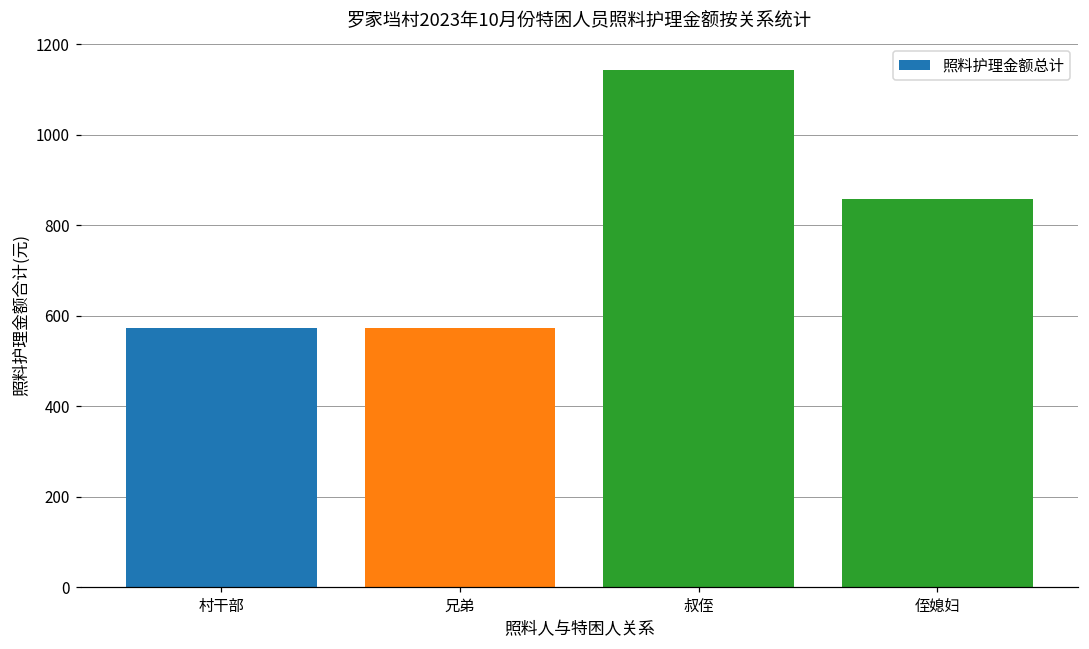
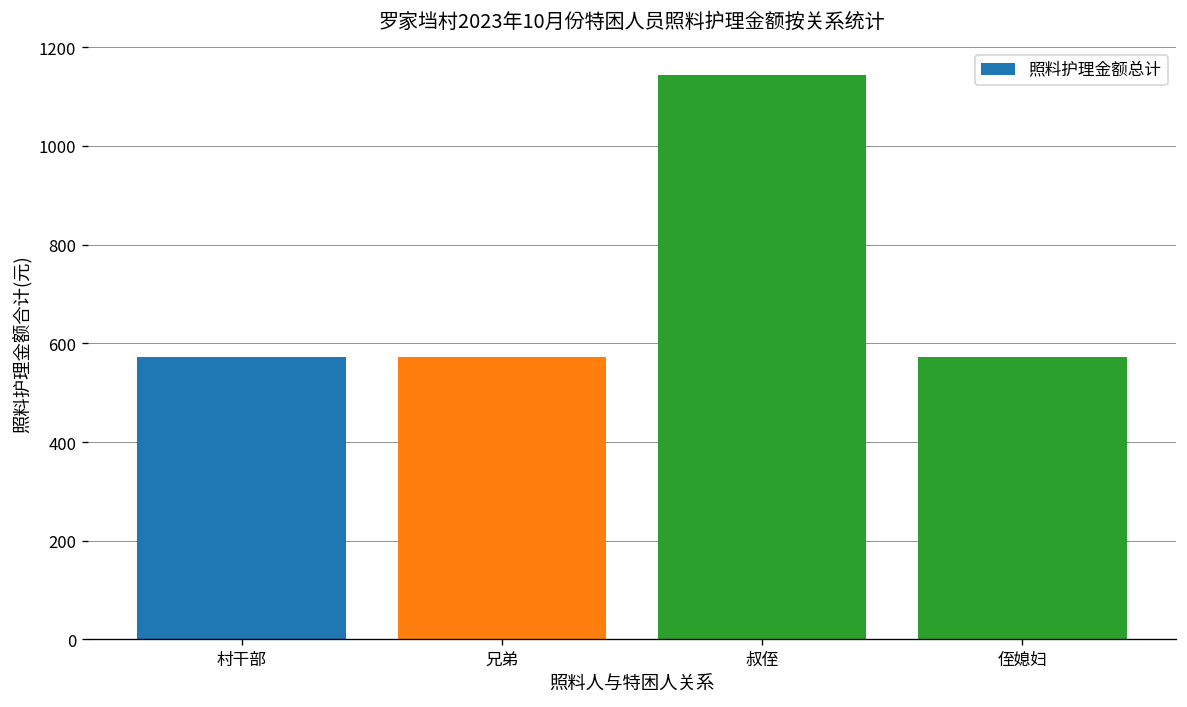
  {
    "村干部": 570,
    "兄弟": 570,
    "叔侄": 1140,
-   "侄媳妇": 860
+   "侄媳妇": 570
  }
